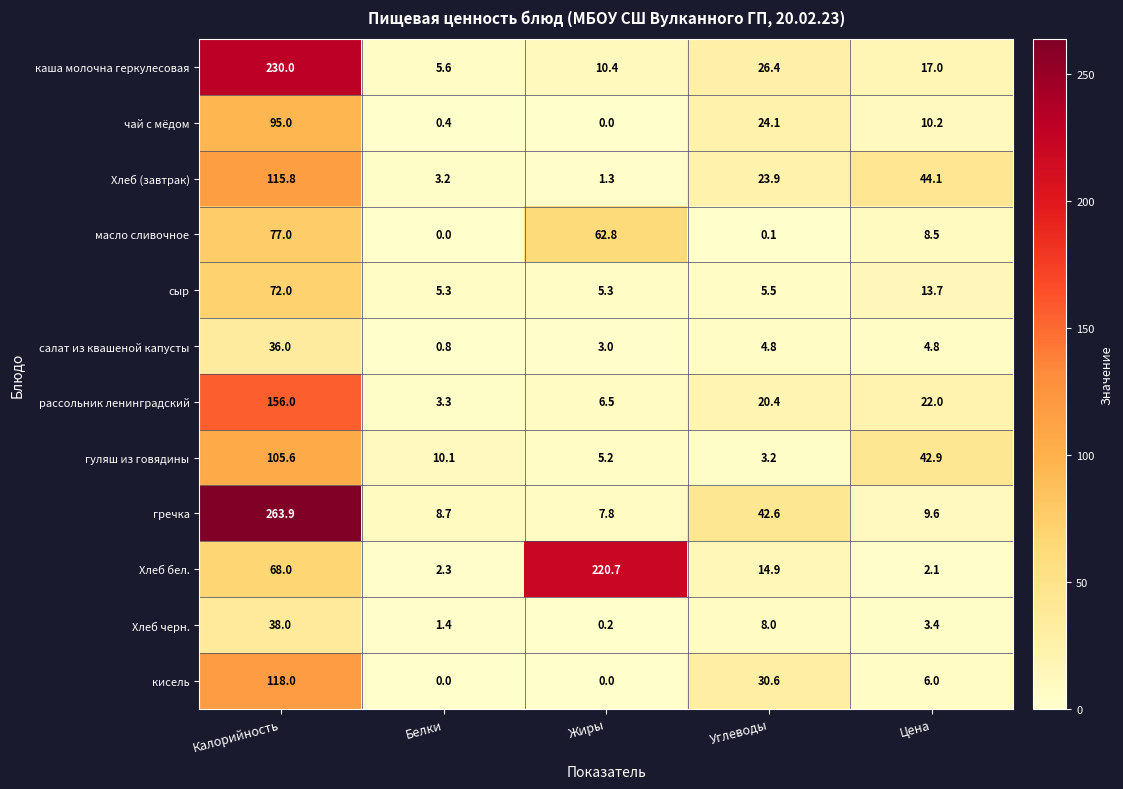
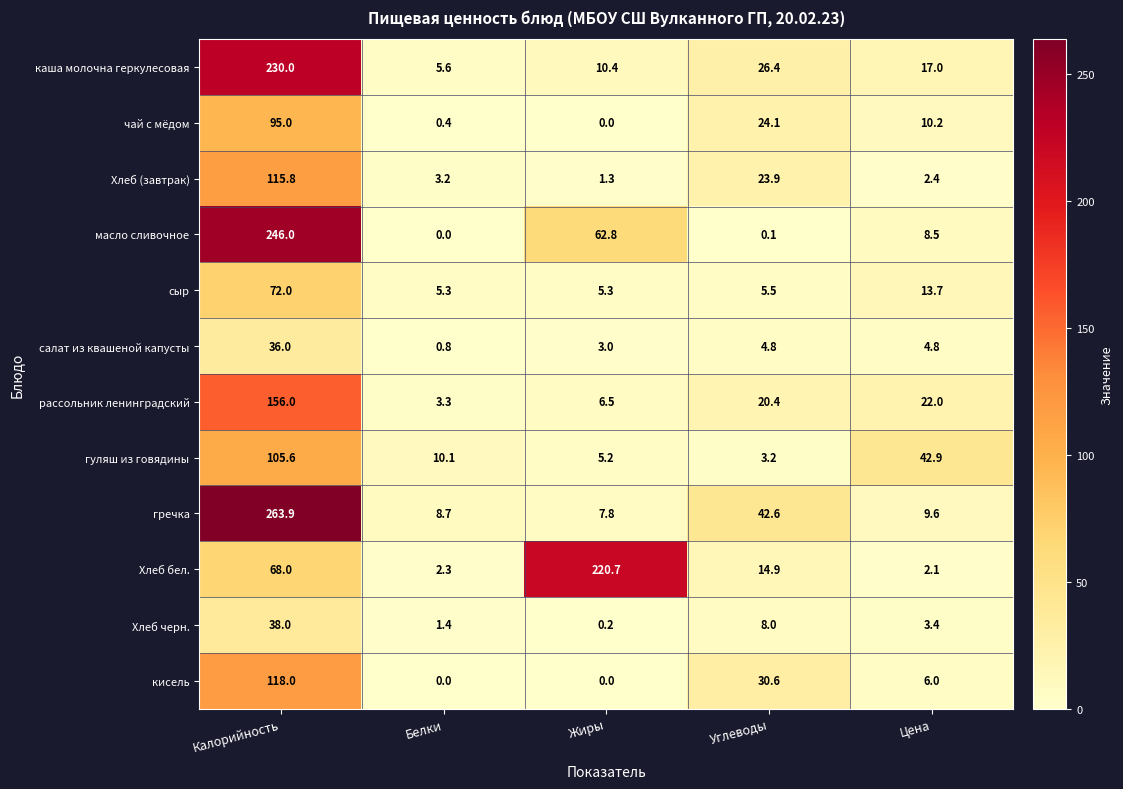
  {
    "каша молочна геркулесовая": {
      "Калорийность": 230.0,
      "Белки": 5.6,
      "Жиры": 10.4,
      "Углеводы": 26.4,
      "Цена": 17.0
    },
    "чай с мёдом": {
      "Калорийность": 95.0,
      "Белки": 0.4,
      "Жиры": 0.0,
      "Углеводы": 24.1,
      "Цена": 10.2
    },
    "Хлеб (завтрак)": {
      "Калорийность": 115.8,
      "Белки": 3.2,
      "Жиры": 1.3,
      "Углеводы": 23.9,
-     "Цена": 44.1
+     "Цена": 2.4
    },
    "масло сливочное": {
-     "Калорийность": 77.0,
+     "Калорийность": 246.0,
      "Белки": 0.0,
      "Жиры": 62.8,
      "Углеводы": 0.1,
      "Цена": 8.5
    },
    "сыр": {
      "Калорийность": 72.0,
      "Белки": 5.3,
      "Жиры": 5.3,
      "Углеводы": 5.5,
      "Цена": 13.7
    },
    "салат из квашеной капусты": {
      "Калорийность": 36.0,
      "Белки": 0.8,
      "Жиры": 3.0,
      "Углеводы": 4.8,
      "Цена": 4.8
    },
    "рассольник ленинградский": {
      "Калорийность": 156.0,
      "Белки": 3.3,
      "Жиры": 6.5,
      "Углеводы": 20.4,
      "Цена": 22.0
    },
    "гуляш из говядины": {
      "Калорийность": 105.6,
      "Белки": 10.1,
      "Жиры": 5.2,
      "Углеводы": 3.2,
      "Цена": 42.9
    },
    "гречка": {
      "Калорийность": 263.9,
      "Белки": 8.7,
      "Жиры": 7.8,
      "Углеводы": 42.6,
      "Цена": 9.6
    },
    "Хлеб бел.": {
      "Калорийность": 68.0,
      "Белки": 2.3,
      "Жиры": 220.7,
      "Углеводы": 14.9,
      "Цена": 2.1
    },
    "Хлеб черн.": {
      "Калорийность": 38.0,
      "Белки": 1.4,
      "Жиры": 0.2,
      "Углеводы": 8.0,
      "Цена": 3.4
    },
    "кисель": {
      "Калорийность": 118.0,
      "Белки": 0.0,
      "Жиры": 0.0,
      "Углеводы": 30.6,
      "Цена": 6.0
    }
  }
